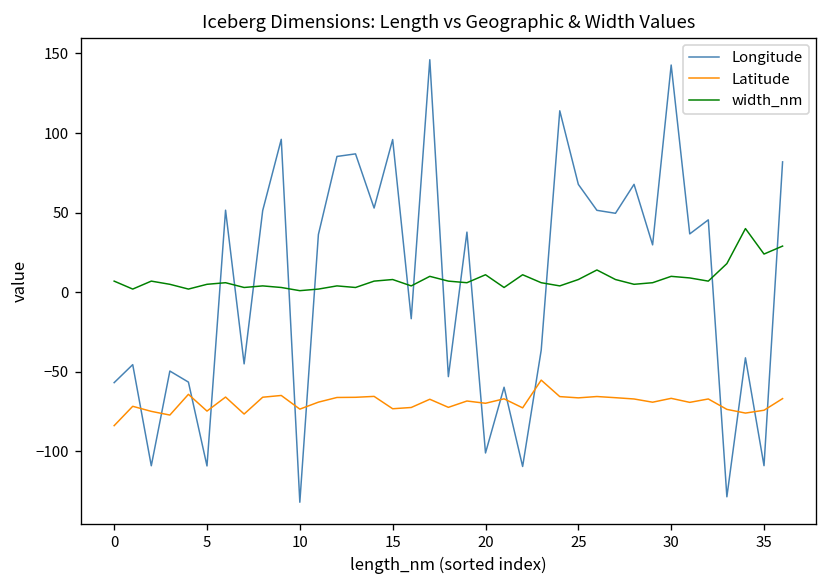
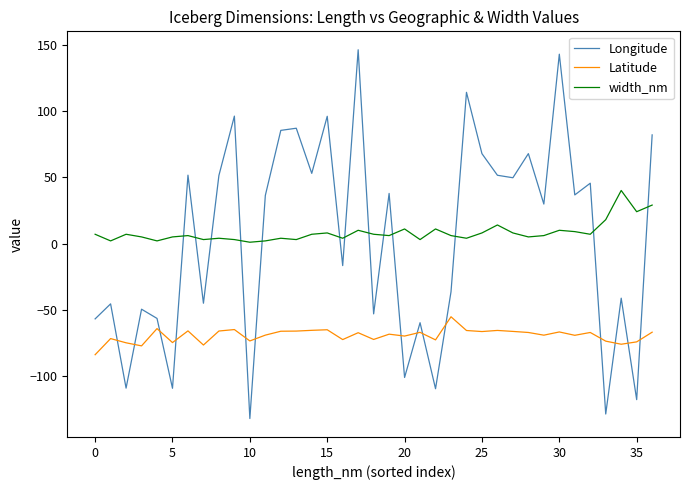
  {
    "Longitude": {
      "0": -57,
      "5": -109,
      "10": -132,
      "15": 96,
      "20": -101,
      "25": 68,
      "30": 143,
-     "35": -109
+     "35": -118
    },
    "Latitude": {
      "0": -84,
      "5": -75,
      "10": -73,
-     "15": -73,
+     "15": -65,
      "20": -70,
      "25": -66,
      "30": -67,
      "35": -74
    },
    "width_nm": {
      "0": 7,
      "5": 5,
      "10": 1,
      "15": 8,
      "20": 11,
      "25": 8,
      "30": 10,
      "35": 24
    }
  }
